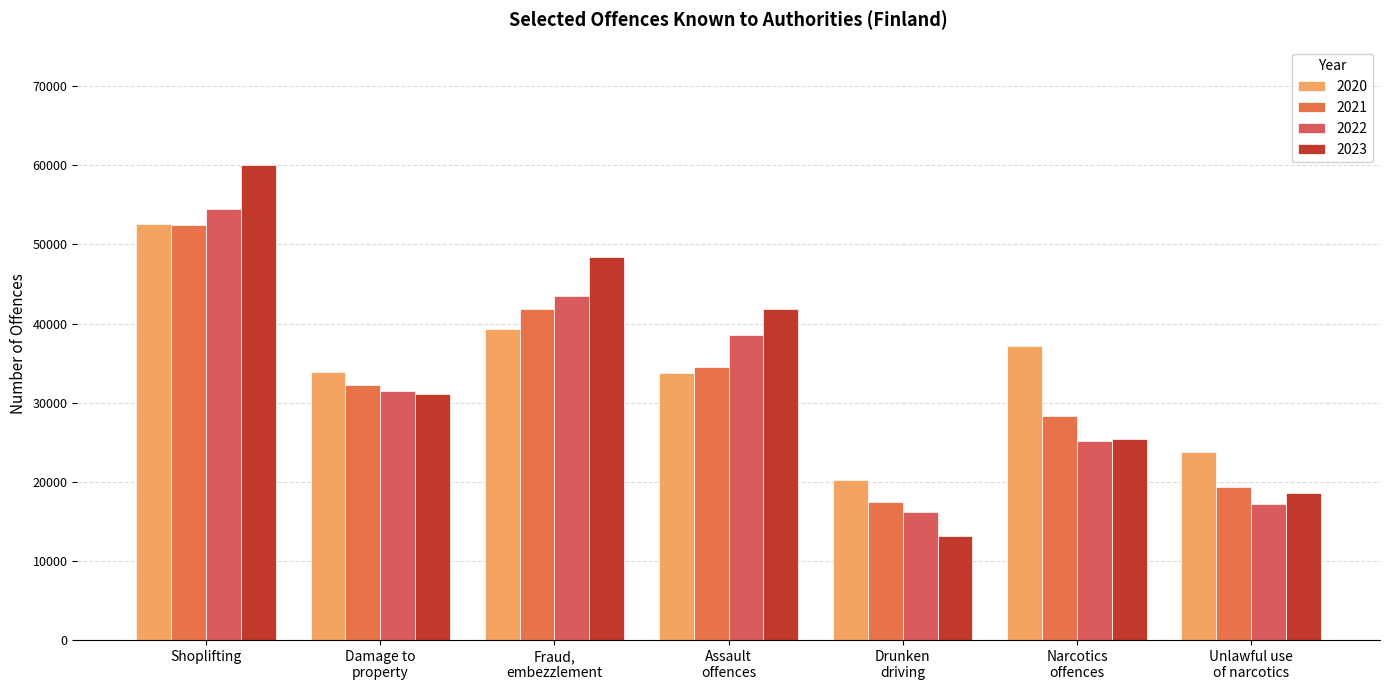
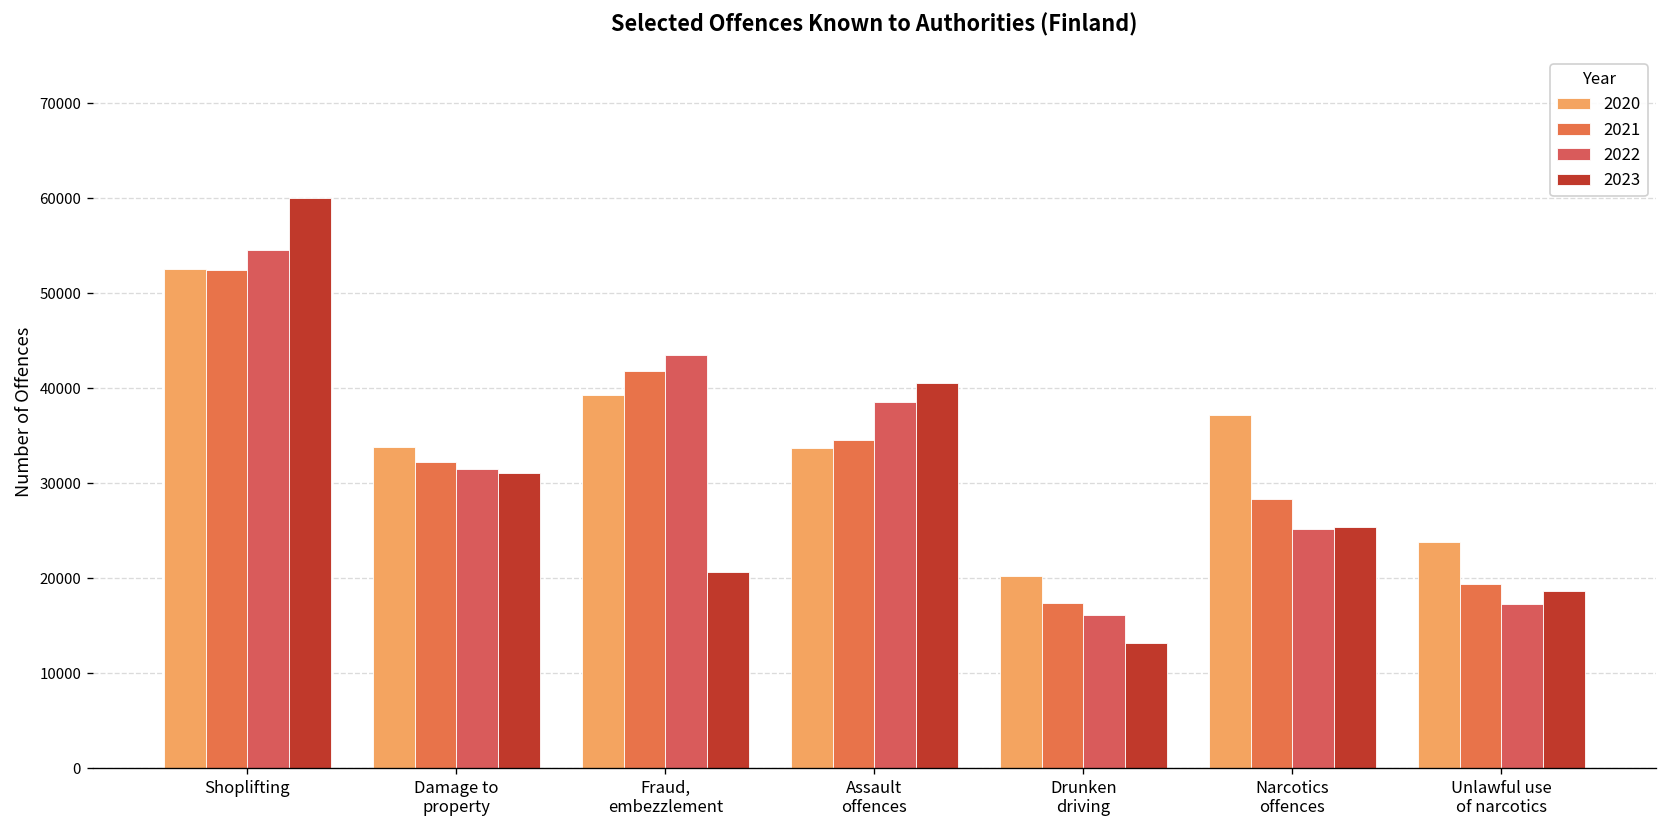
  {
    "2023": {
      "Shoplifting": 60000,
      "Damage to property": 31000,
-     "Fraud, embezzlement": 48000,
-     "Assault offences": 42000,
+     "Fraud, embezzlement": 21000,
+     "Assault offences": 41000,
      "Drunken driving": 13000,
      "Narcotics offences": 25000,
      "Unlawful use of narcotics": 19000
    }
  }
